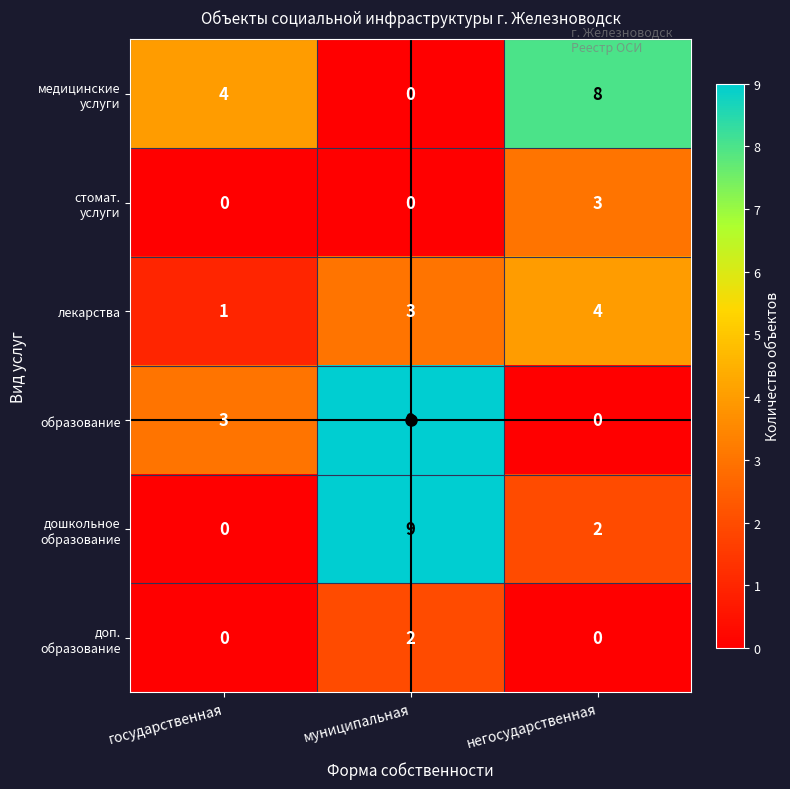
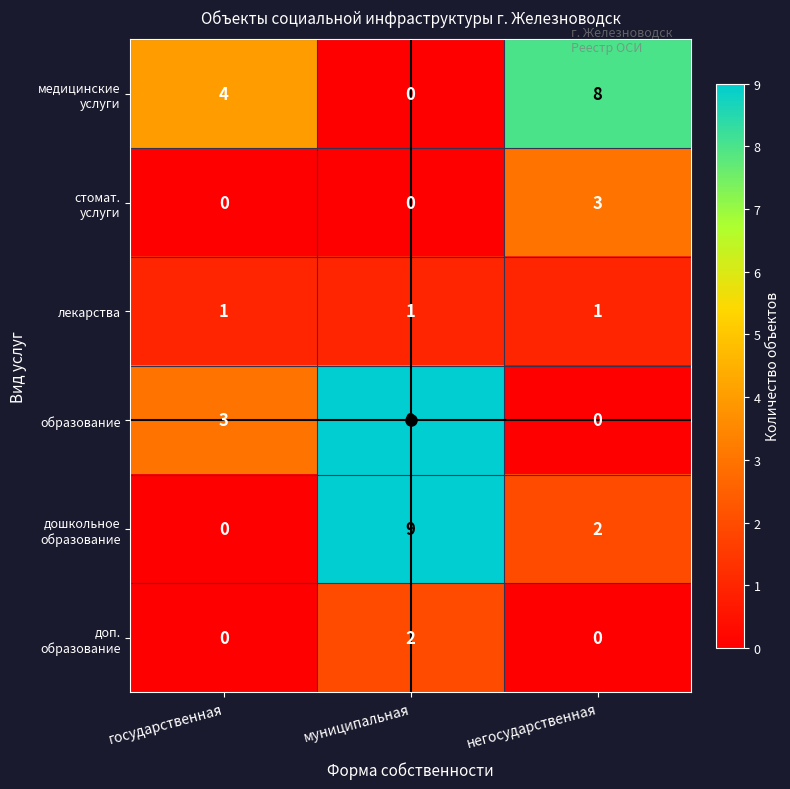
  {
    "медицинские услуги": {
      "государственная": 4,
      "муниципальная": 0,
      "негосударственная": 8
    },
    "стомат. услуги": {
      "государственная": 0,
      "муниципальная": 0,
      "негосударственная": 3
    },
    "лекарства": {
      "государственная": 1,
-     "муниципальная": 3,
-     "негосударственная": 4
+     "муниципальная": 1,
+     "негосударственная": 1
    },
    "образование": {
      "государственная": 3,
      "негосударственная": 0
    },
    "дошкольное образование": {
      "государственная": 0,
      "муниципальная": 9,
      "негосударственная": 2
    },
    "доп. образование": {
      "государственная": 0,
      "муниципальная": 2,
      "негосударственная": 0
    }
  }
